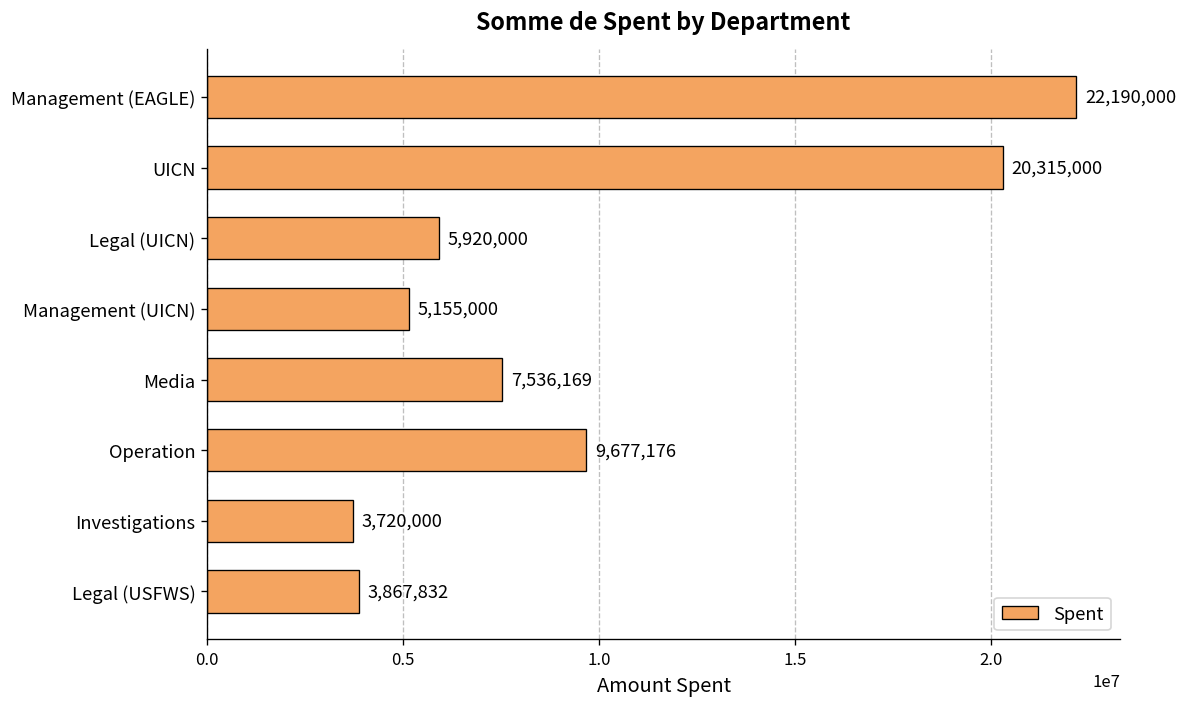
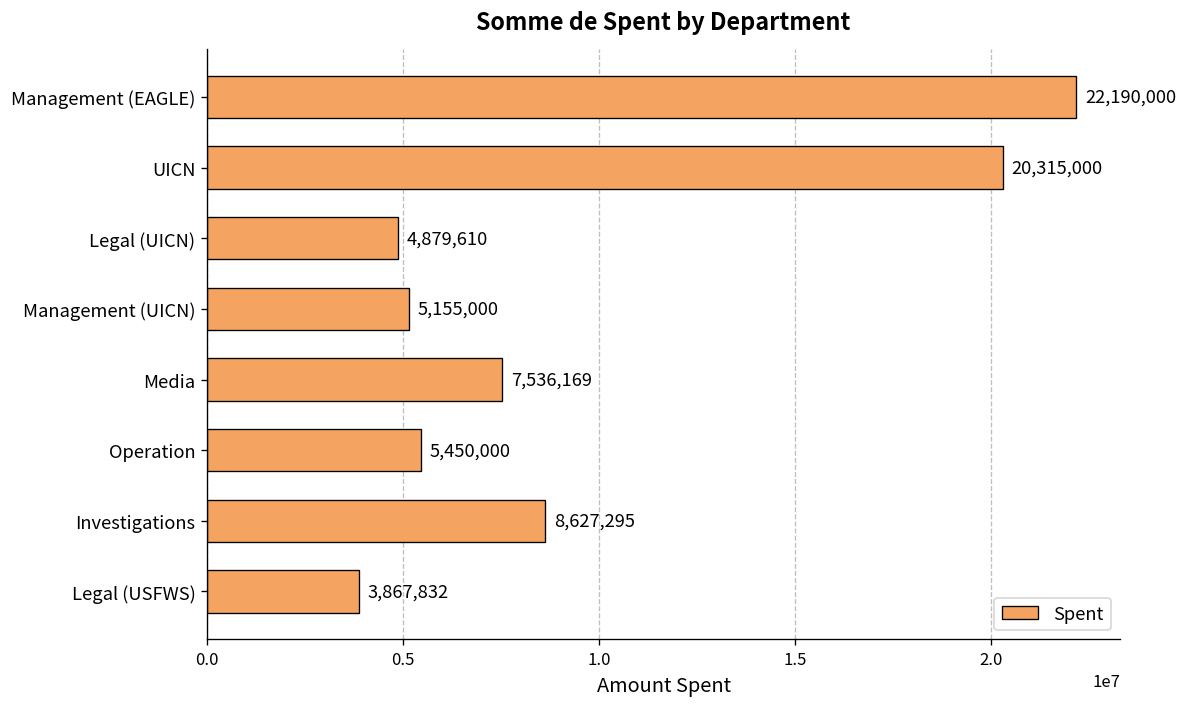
  {
    "Management (EAGLE)": "22,190,000",
    "UICN": "20,315,000",
-   "Legal (UICN)": "5,920,000",
+   "Legal (UICN)": "4,879,610",
    "Management (UICN)": "5,155,000",
    "Media": "7,536,169",
-   "Operation": "9,677,176",
-   "Investigations": "3,720,000",
+   "Operation": "5,450,000",
+   "Investigations": "8,627,295",
    "Legal (USFWS)": "3,867,832"
  }
